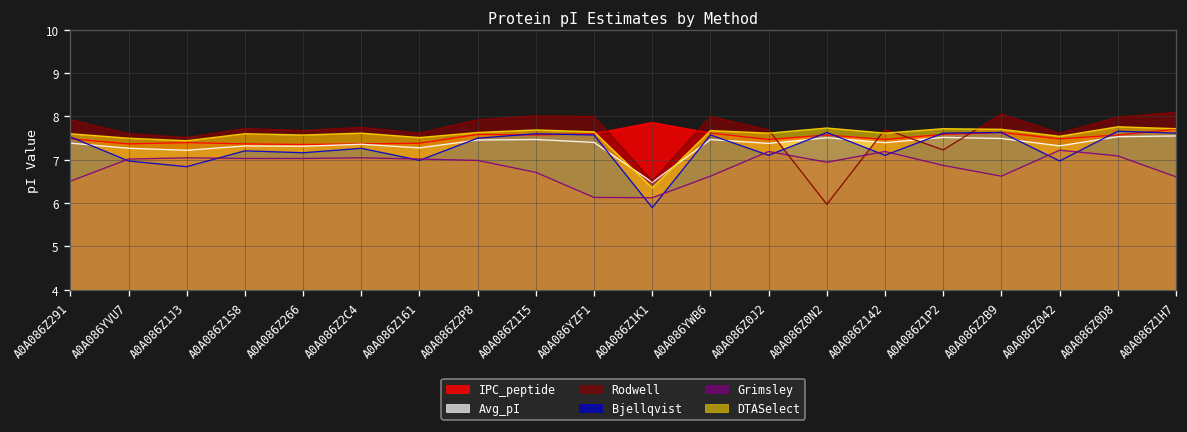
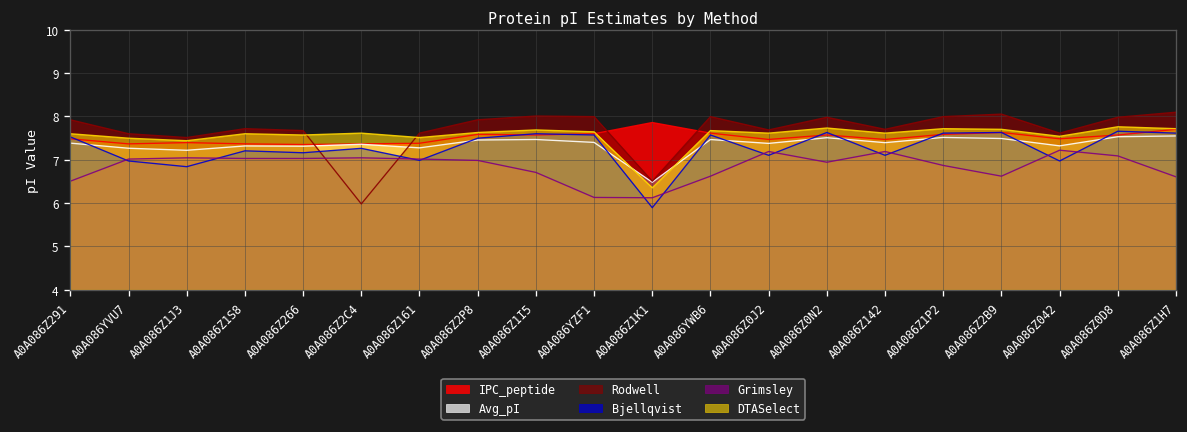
  {
    "IPC_peptide": {
      "A0A086YVU7": 7.4,
      "A0A086Z161": 7.4,
      "A0A086Z1K1": 7.9,
      "A0A086Z0J2": 7.5,
      "A0A086Z142": 7.5
    },
    "Avg_pI": {
      "A0A086Z291": 7.4,
      "A0A086YVU7": 7.3,
      "A0A086Z1J3": 7.2,
      "A0A086Z161": 7.3,
      "A0A086Z1I5": 7.5,
      "A0A086YZF1": 7.4,
      "A0A086YWB6": 7.5,
      "A0A086Z0J2": 7.4,
      "A0A086Z142": 7.4,
      "A0A086Z1P2": 7.5,
      "A0A086Z2B9": 7.5,
      "A0A086Z042": 7.3
    },
    "Rodwell": {
      "A0A086Z291": 7.9,
      "A0A086YVU7": 7.6,
      "A0A086Z1J3": 7.5,
      "A0A086Z1S8": 7.7,
      "A0A086Z266": 7.7,
-     "A0A086Z2C4": 7.7,
+     "A0A086Z2C4": 6.0,
      "A0A086Z161": 7.6,
      "A0A086Z2P8": 7.9,
      "A0A086Z1I5": 8.0,
      "A0A086YZF1": 8.0,
      "A0A086YWB6": 8.0,
      "A0A086Z0J2": 7.7,
-     "A0A086Z0N2": 6.0,
+     "A0A086Z0N2": 8.0,
      "A0A086Z142": 7.7,
-     "A0A086Z1P2": 7.2,
+     "A0A086Z1P2": 8.0,
      "A0A086Z2B9": 8.1,
      "A0A086Z042": 7.6,
      "A0A086Z0D8": 8.0,
      "A0A086Z1H7": 8.1
    },
    "Bjellqvist": {
      "A0A086Z1J3": 6.8,
      "A0A086Z1S8": 7.2,
      "A0A086Z266": 7.2,
      "A0A086Z2C4": 7.3,
      "A0A086Z1K1": 5.9,
      "A0A086Z0J2": 7.1,
      "A0A086Z142": 7.1,
      "A0A086Z042": 7.0,
      "A0A086Z0D8": 7.7
    },
    "Grimsley": {
      "A0A086Z291": 6.5,
      "A0A086Z1J3": 7.0,
      "A0A086Z1S8": 7.0,
      "A0A086Z266": 7.0,
      "A0A086Z2C4": 7.0,
      "A0A086Z2P8": 7.0,
      "A0A086Z1I5": 6.7,
      "A0A086YZF1": 6.1,
      "A0A086Z1K1": 6.1,
      "A0A086YWB6": 6.6,
      "A0A086Z0J2": 7.2,
      "A0A086Z0N2": 6.9,
      "A0A086Z142": 7.2,
      "A0A086Z1P2": 6.9,
      "A0A086Z2B9": 6.6,
      "A0A086Z042": 7.2,
      "A0A086Z0D8": 7.1,
      "A0A086Z1H7": 6.6
    },
    "DTASelect": {
      "A0A086Z291": 7.6,
      "A0A086YVU7": 7.5,
      "A0A086Z1S8": 7.6,
      "A0A086Z266": 7.6,
      "A0A086Z2C4": 7.6,
      "A0A086Z161": 7.5,
      "A0A086Z1I5": 7.7,
      "A0A086Z1K1": 6.4,
      "A0A086Z0J2": 7.6,
      "A0A086Z0N2": 7.7,
      "A0A086Z142": 7.6,
      "A0A086Z1P2": 7.7,
      "A0A086Z2B9": 7.7,
      "A0A086Z0D8": 7.8
    }
  }
